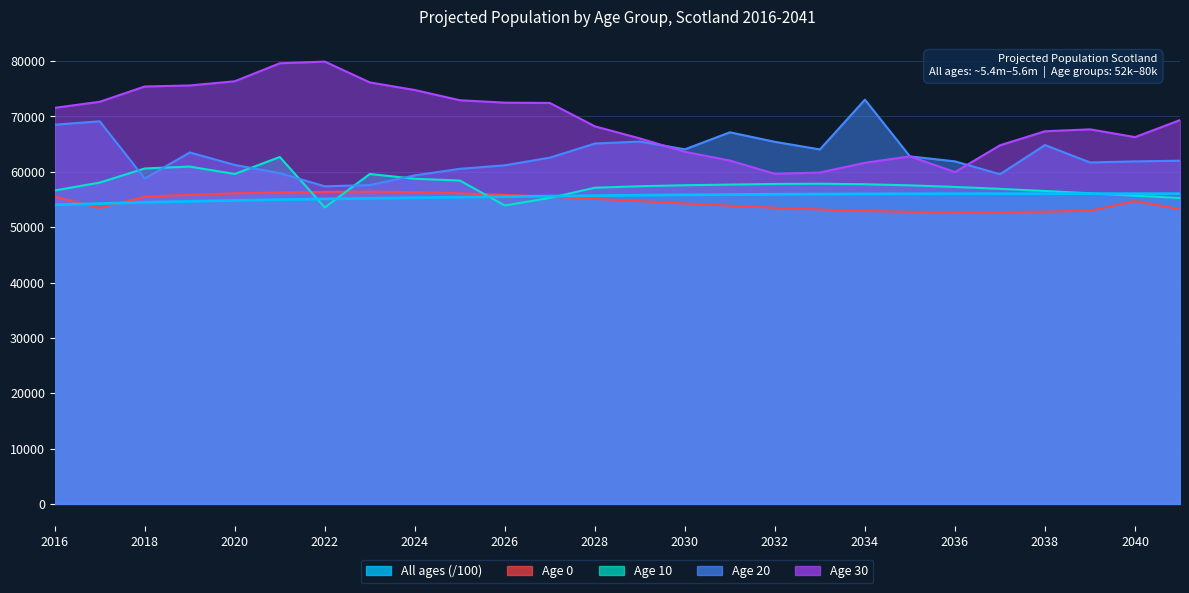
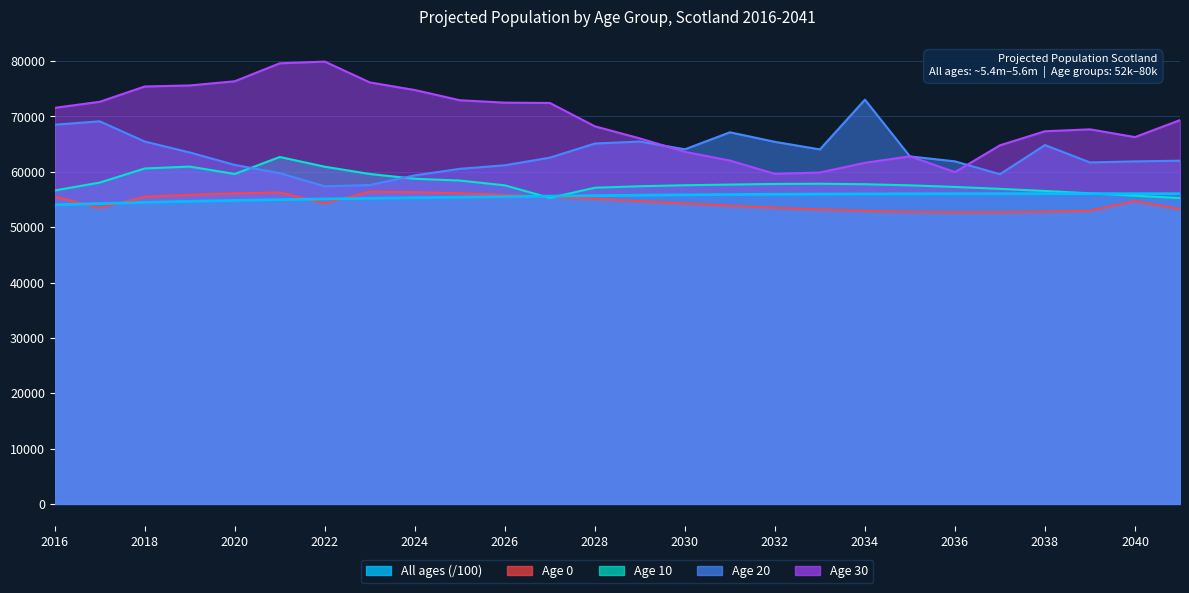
  {
    "Age 0": {
      "2016": 56000,
      "2018": 55000,
      "2020": 56000,
-     "2022": 56000,
+     "2022": 54000,
      "2024": 56000,
      "2028": 55000,
      "2030": 54000,
      "2032": 54000,
      "2034": 53000,
      "2036": 53000,
      "2038": 53000,
      "2040": 55000
    },
    "Age 10": {
      "2016": 57000,
      "2018": 61000,
      "2020": 60000,
-     "2022": 54000,
+     "2022": 61000,
      "2024": 59000,
-     "2026": 54000,
+     "2026": 58000,
      "2028": 57000,
      "2030": 58000,
      "2032": 58000,
      "2034": 58000,
      "2036": 57000,
      "2038": 57000
    },
    "Age 20": {
      "2016": 69000,
-     "2018": 59000,
+     "2018": 65000,
      "2020": 61000,
      "2022": 57000,
      "2024": 59000,
      "2026": 61000,
      "2028": 65000,
      "2032": 65000,
      "2034": 73000,
      "2036": 62000,
      "2038": 65000,
      "2040": 62000
    },
    "Age 30": {
      "2016": 72000,
      "2018": 75000,
      "2020": 76000,
      "2022": 80000,
      "2024": 75000,
      "2026": 73000,
      "2028": 68000,
      "2032": 60000,
      "2034": 62000,
      "2036": 60000,
      "2038": 67000,
      "2040": 66000
    },
    "All ages (/100)": {
      "2016": 54000,
      "2018": 54000,
      "2020": 55000,
      "2022": 55000,
      "2024": 55000,
      "2028": 56000,
      "2030": 56000,
      "2032": 56000,
      "2034": 56000,
      "2036": 56000,
      "2038": 56000
    }
  }
